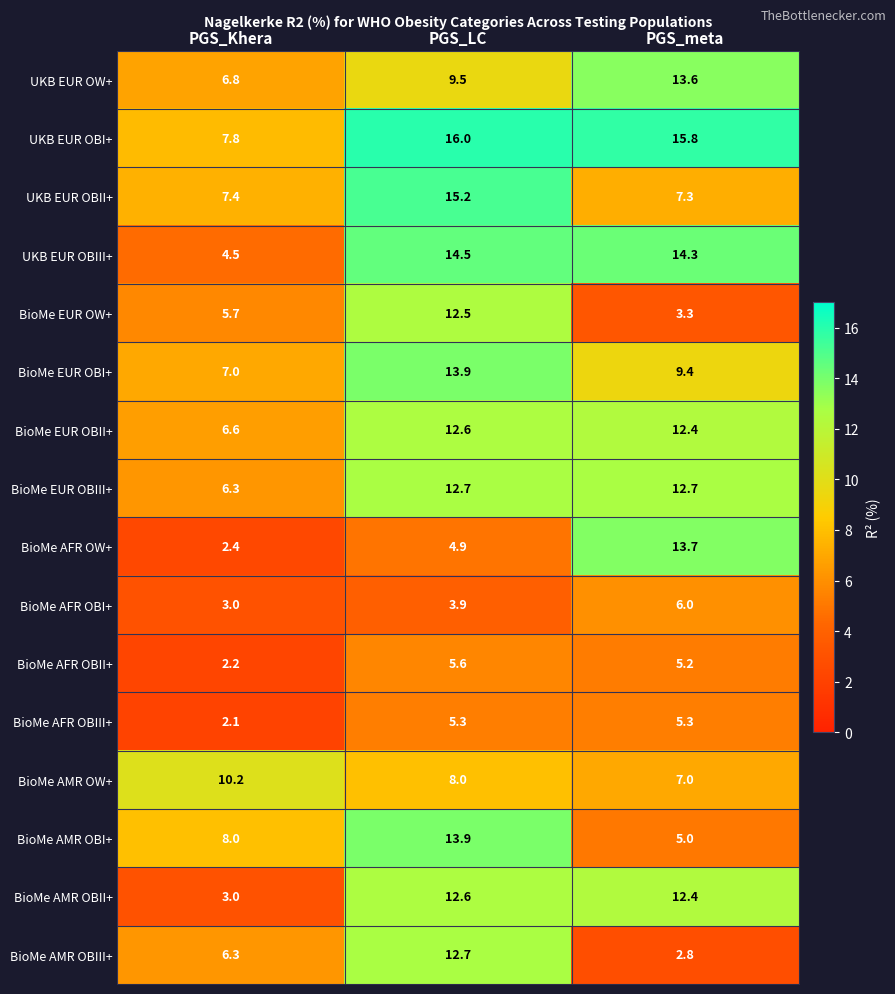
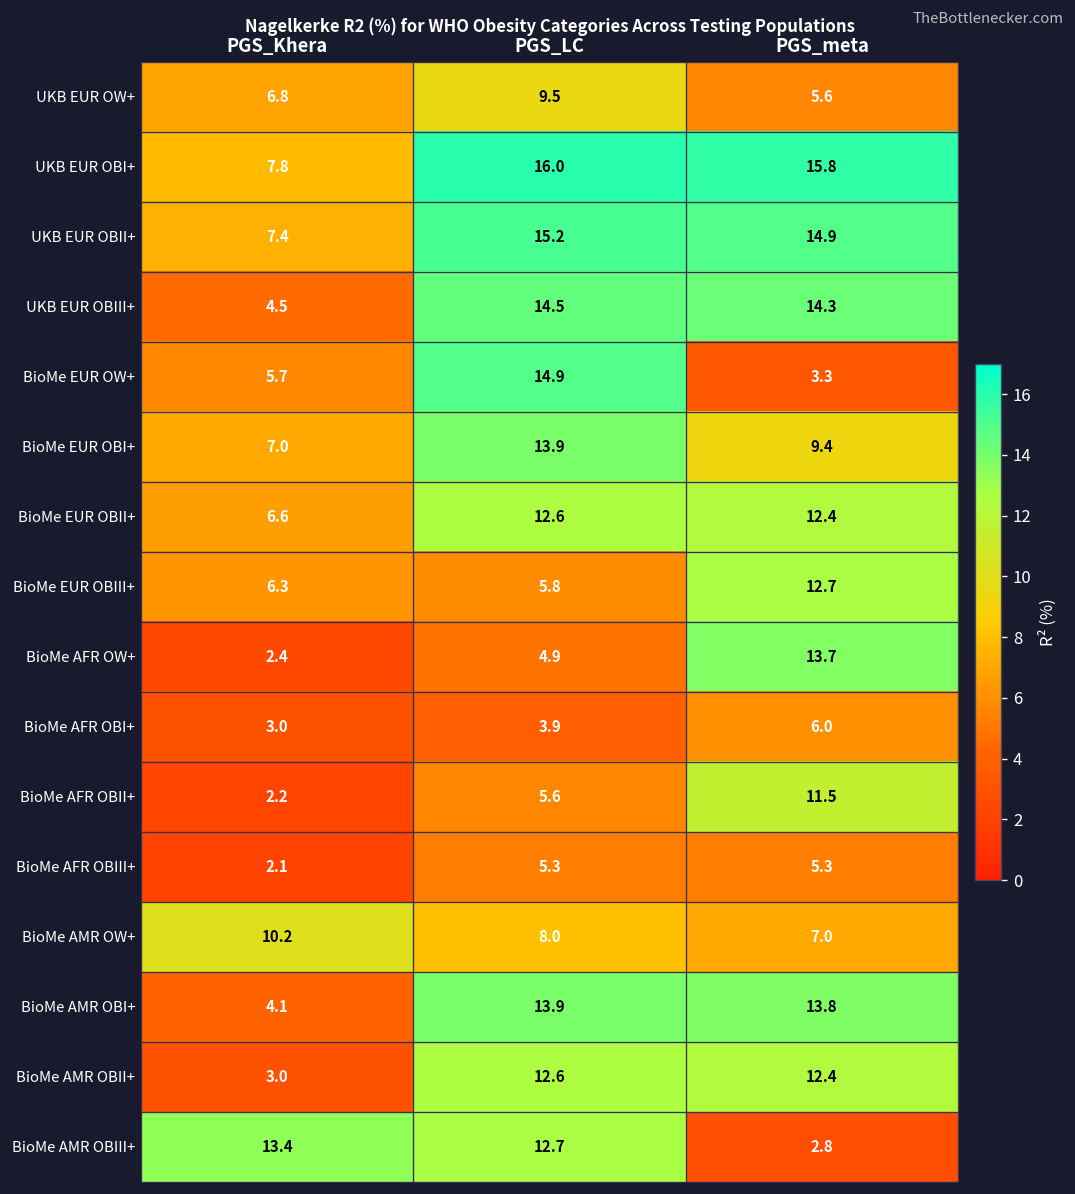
  {
    "UKB EUR OW+": {
      "PGS_Khera": 6.8,
      "PGS_LC": 9.5,
-     "PGS_meta": 13.6
+     "PGS_meta": 5.6
    },
    "UKB EUR OBI+": {
      "PGS_Khera": 7.8,
      "PGS_LC": 16.0,
      "PGS_meta": 15.8
    },
    "UKB EUR OBII+": {
      "PGS_Khera": 7.4,
      "PGS_LC": 15.2,
-     "PGS_meta": 7.3
+     "PGS_meta": 14.9
    },
    "UKB EUR OBIII+": {
      "PGS_Khera": 4.5,
      "PGS_LC": 14.5,
      "PGS_meta": 14.3
    },
    "BioMe EUR OW+": {
      "PGS_Khera": 5.7,
-     "PGS_LC": 12.5,
+     "PGS_LC": 14.9,
      "PGS_meta": 3.3
    },
    "BioMe EUR OBI+": {
      "PGS_Khera": 7.0,
      "PGS_LC": 13.9,
      "PGS_meta": 9.4
    },
    "BioMe EUR OBII+": {
      "PGS_Khera": 6.6,
      "PGS_LC": 12.6,
      "PGS_meta": 12.4
    },
    "BioMe EUR OBIII+": {
      "PGS_Khera": 6.3,
-     "PGS_LC": 12.7,
+     "PGS_LC": 5.8,
      "PGS_meta": 12.7
    },
    "BioMe AFR OW+": {
      "PGS_Khera": 2.4,
      "PGS_LC": 4.9,
      "PGS_meta": 13.7
    },
    "BioMe AFR OBI+": {
      "PGS_Khera": 3.0,
      "PGS_LC": 3.9,
      "PGS_meta": 6.0
    },
    "BioMe AFR OBII+": {
      "PGS_Khera": 2.2,
      "PGS_LC": 5.6,
-     "PGS_meta": 5.2
+     "PGS_meta": 11.5
    },
    "BioMe AFR OBIII+": {
      "PGS_Khera": 2.1,
      "PGS_LC": 5.3,
      "PGS_meta": 5.3
    },
    "BioMe AMR OW+": {
      "PGS_Khera": 10.2,
      "PGS_LC": 8.0,
      "PGS_meta": 7.0
    },
    "BioMe AMR OBI+": {
-     "PGS_Khera": 8.0,
+     "PGS_Khera": 4.1,
      "PGS_LC": 13.9,
-     "PGS_meta": 5.0
+     "PGS_meta": 13.8
    },
    "BioMe AMR OBII+": {
      "PGS_Khera": 3.0,
      "PGS_LC": 12.6,
      "PGS_meta": 12.4
    },
    "BioMe AMR OBIII+": {
-     "PGS_Khera": 6.3,
+     "PGS_Khera": 13.4,
      "PGS_LC": 12.7,
      "PGS_meta": 2.8
    }
  }
